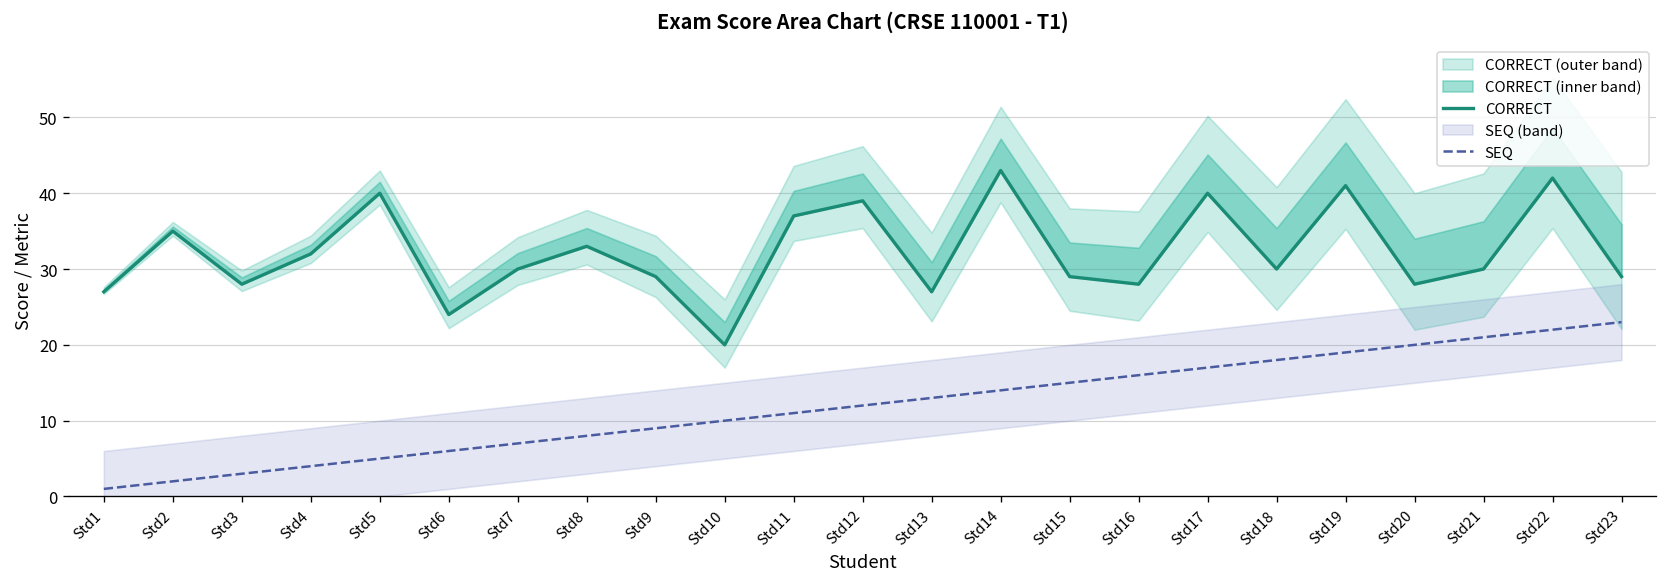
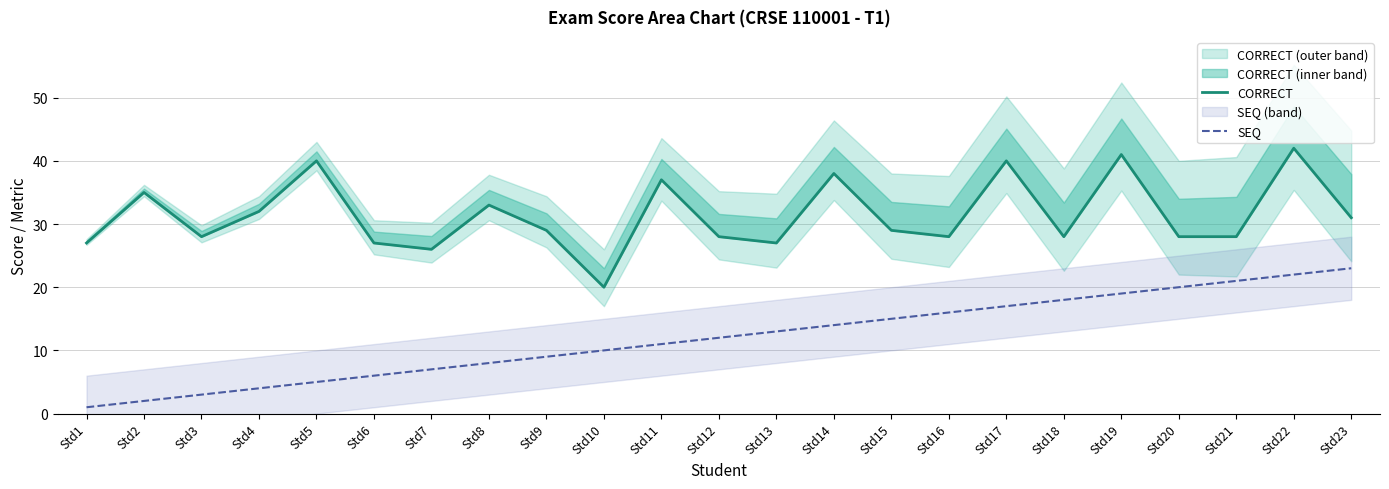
  {
    "CORRECT": {
      "Std2": 35,
      "Std3": 28,
      "Std4": 32,
      "Std5": 40,
-     "Std6": 24,
-     "Std7": 30,
+     "Std6": 27,
+     "Std7": 26,
      "Std8": 33,
      "Std9": 29,
      "Std10": 20,
      "Std11": 37,
-     "Std12": 39,
+     "Std12": 28,
      "Std13": 27,
-     "Std14": 43,
+     "Std14": 38,
      "Std15": 29,
      "Std16": 28,
      "Std17": 40,
-     "Std18": 30,
+     "Std18": 28,
      "Std19": 41,
      "Std20": 28,
-     "Std21": 30,
+     "Std21": 28,
      "Std22": 42,
-     "Std23": 29
+     "Std23": 31
    }
  }
